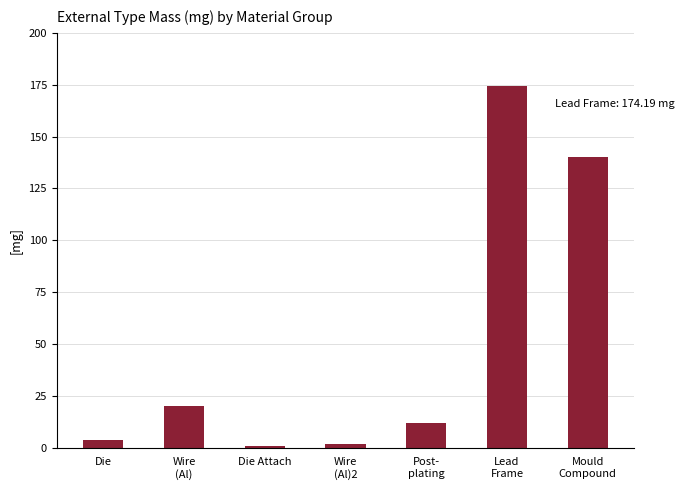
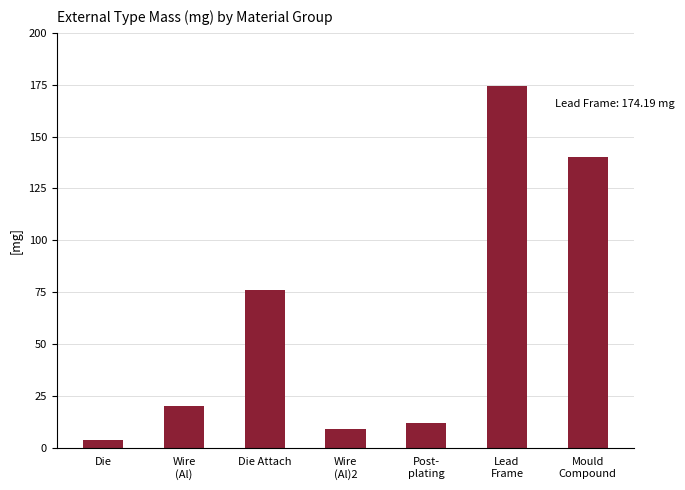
  {
    "Die": 4,
    "Wire (Al)": 20,
-   "Die Attach": 1,
-   "Wire (Al)2": 2,
+   "Die Attach": 76,
+   "Wire (Al)2": 9,
    "Post- plating": 12,
    "Lead Frame": 174,
    "Mould Compound": 140
  }
